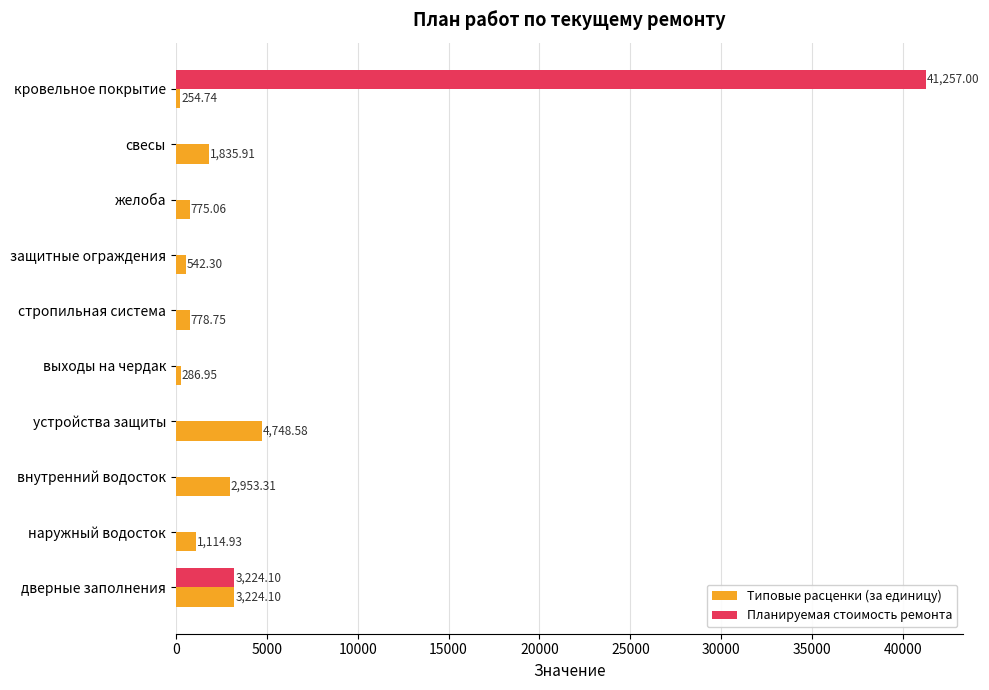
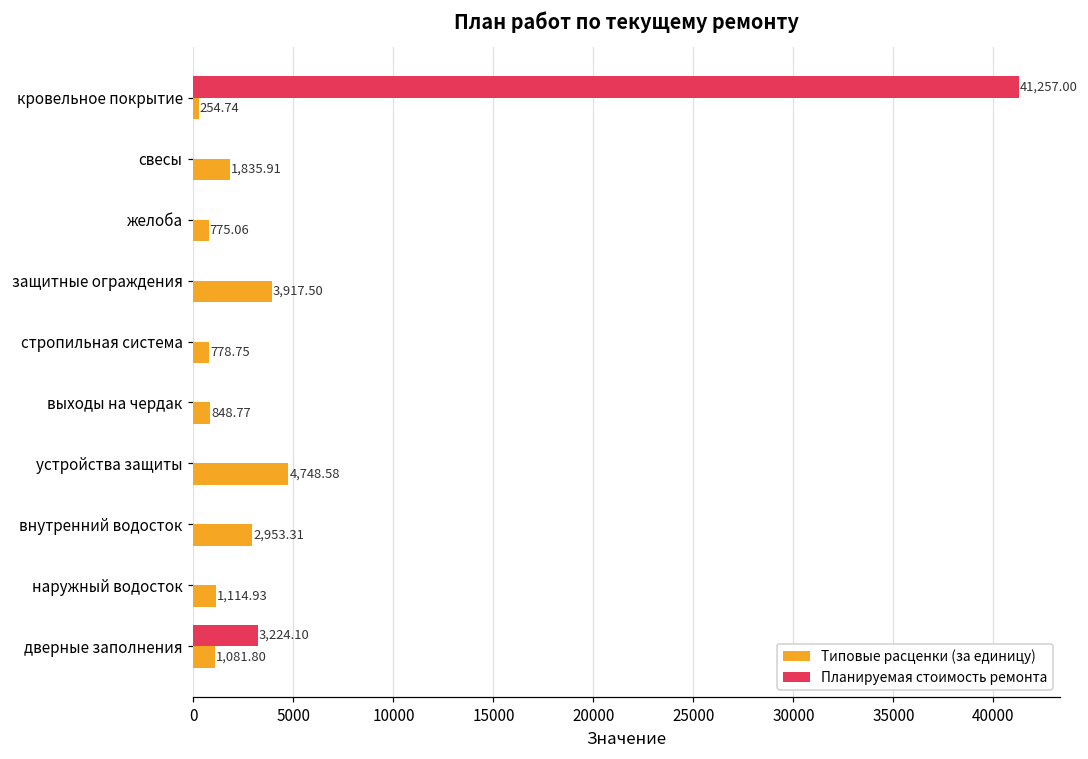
  {
    "Типовые расценки (за единицу)": {
      "кровельное покрытие": "254.74",
      "свесы": "1,835.91",
      "желоба": "775.06",
-     "защитные ограждения": "542.30",
+     "защитные ограждения": "3,917.50",
      "стропильная система": "778.75",
-     "выходы на чердак": "286.95",
+     "выходы на чердак": "848.77",
      "устройства защиты": "4,748.58",
      "внутренний водосток": "2,953.31",
      "наружный водосток": "1,114.93",
-     "дверные заполнения": "3,224.10"
+     "дверные заполнения": "1,081.80"
    },
    "Планируемая стоимость ремонта": {
      "кровельное покрытие": "41,257.00",
      "дверные заполнения": "3,224.10"
    }
  }
